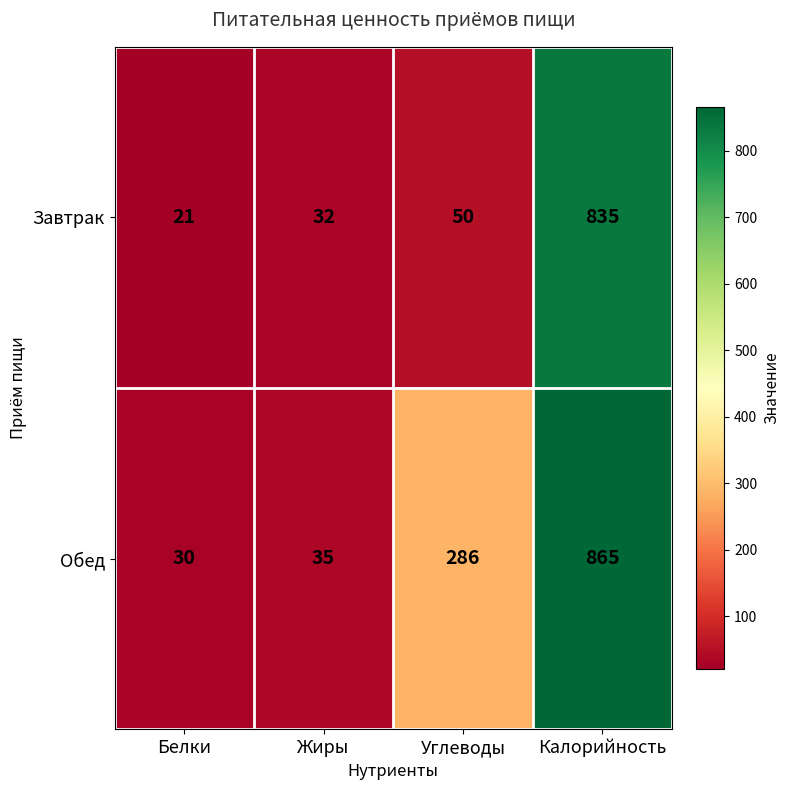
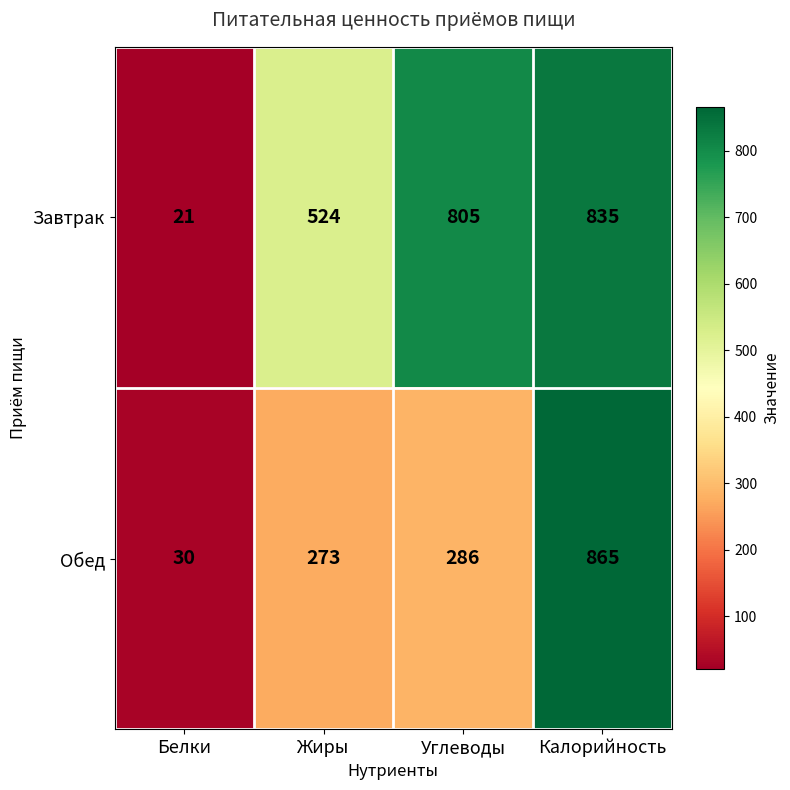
  {
    "Завтрак": {
      "Белки": 21,
-     "Жиры": 32,
-     "Углеводы": 50,
+     "Жиры": 524,
+     "Углеводы": 805,
      "Калорийность": 835
    },
    "Обед": {
      "Белки": 30,
-     "Жиры": 35,
+     "Жиры": 273,
      "Углеводы": 286,
      "Калорийность": 865
    }
  }
